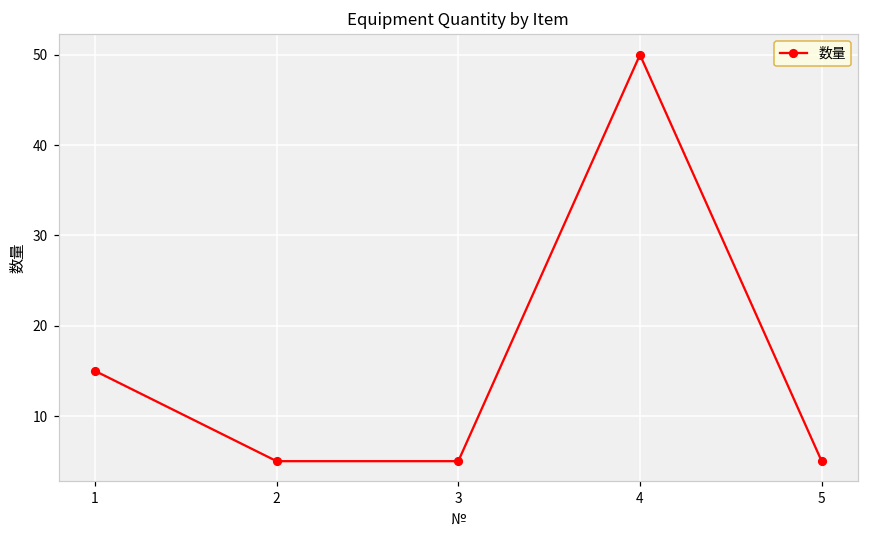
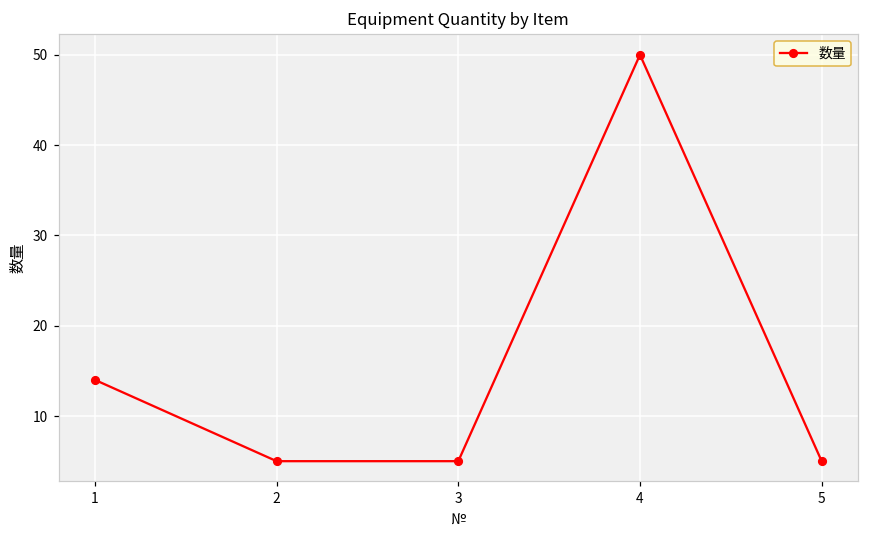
  {
-   "1": 15,
+   "1": 14,
    "2": 5,
    "3": 5,
    "4": 50,
    "5": 5
  }
